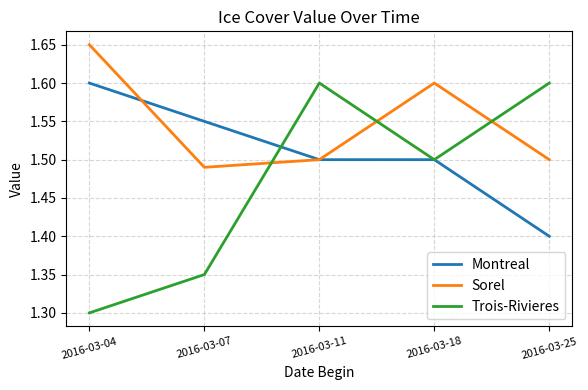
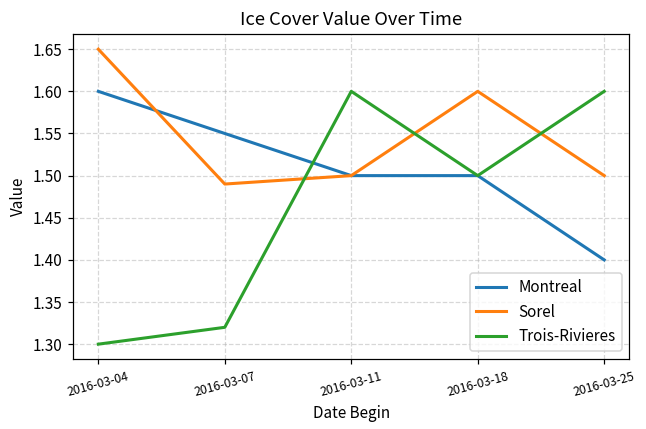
  {
    "Montreal": {
      "2016-03-04": 1.60,
      "2016-03-07": 1.55,
      "2016-03-25": 1.40
    },
    "Sorel": {
      "2016-03-04": 1.65,
      "2016-03-07": 1.49,
      "2016-03-18": 1.60,
      "2016-03-25": 1.50
    },
    "Trois-Rivieres": {
      "2016-03-04": 1.30,
-     "2016-03-07": 1.35,
+     "2016-03-07": 1.32,
      "2016-03-11": 1.60,
      "2016-03-25": 1.60
    }
  }
